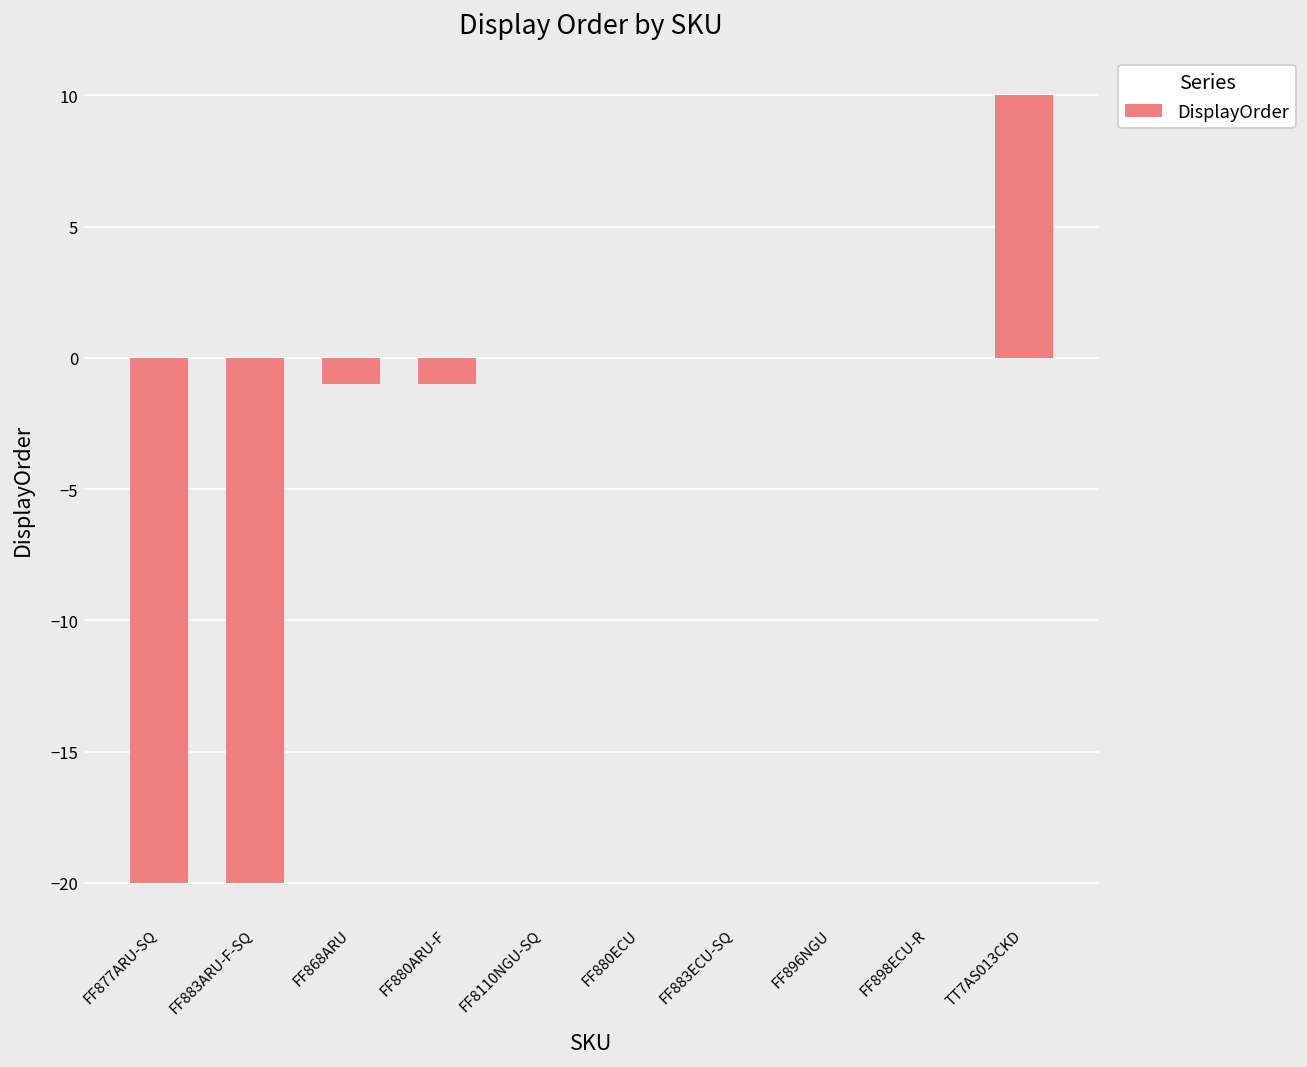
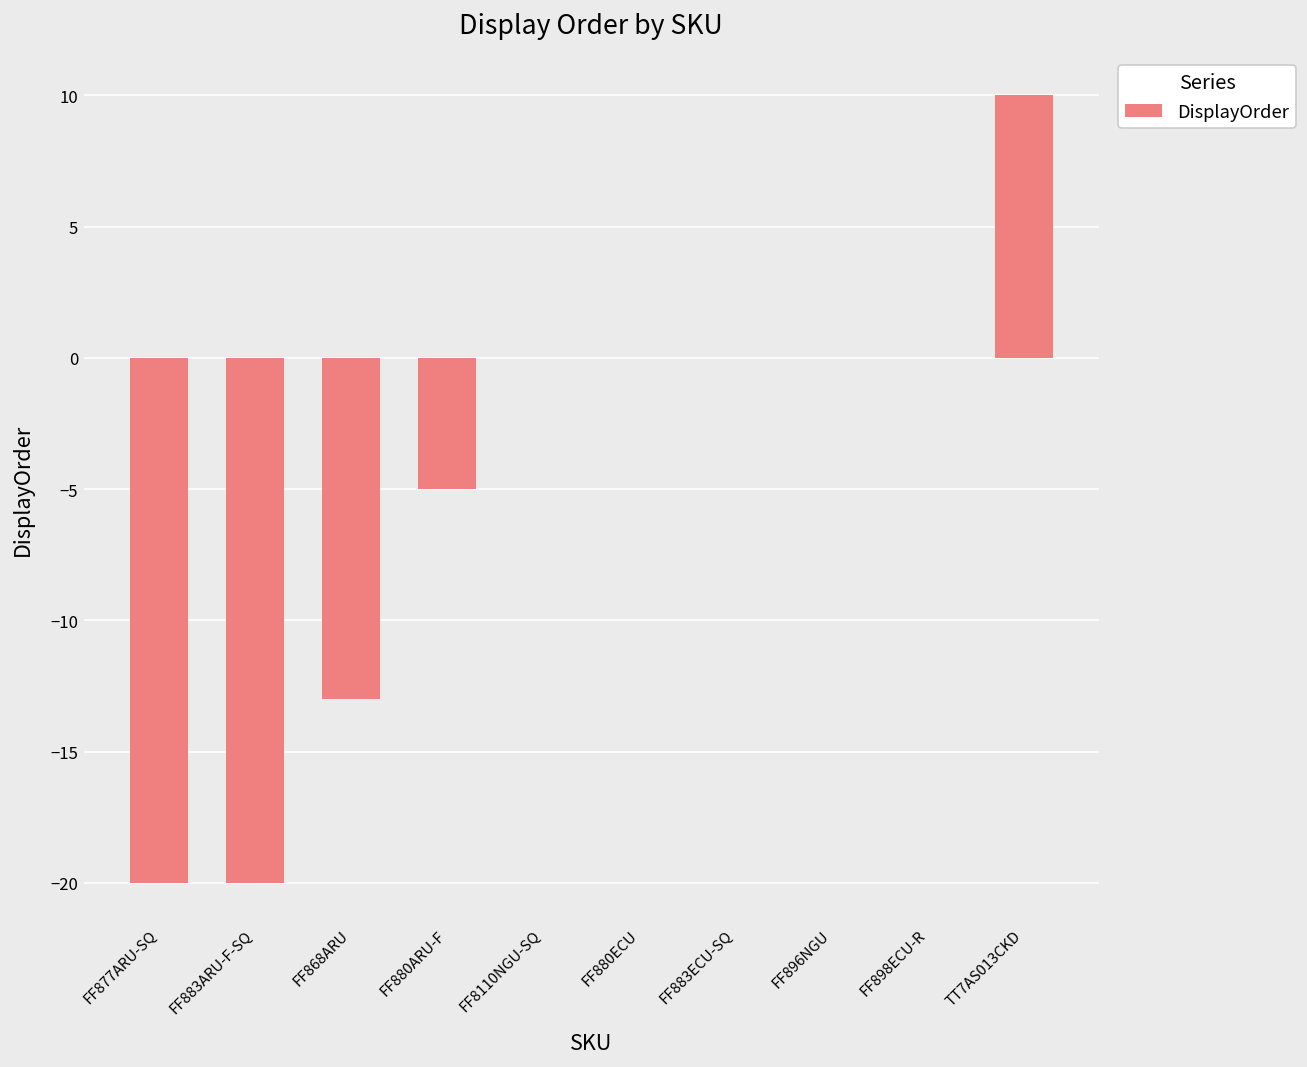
  {
    "FF877ARU-SQ": -20,
    "FF883ARU-F-SQ": -20,
-   "FF868ARU": -1,
-   "FF880ARU-F": -1,
+   "FF868ARU": -13,
+   "FF880ARU-F": -5,
    "FF8110NGU-SQ": 0,
    "FF880ECU": 0,
    "FF883ECU-SQ": 0,
    "FF896NGU": 0,
    "FF898ECU-R": 0,
    "TT7AS013CKD": 10
  }
